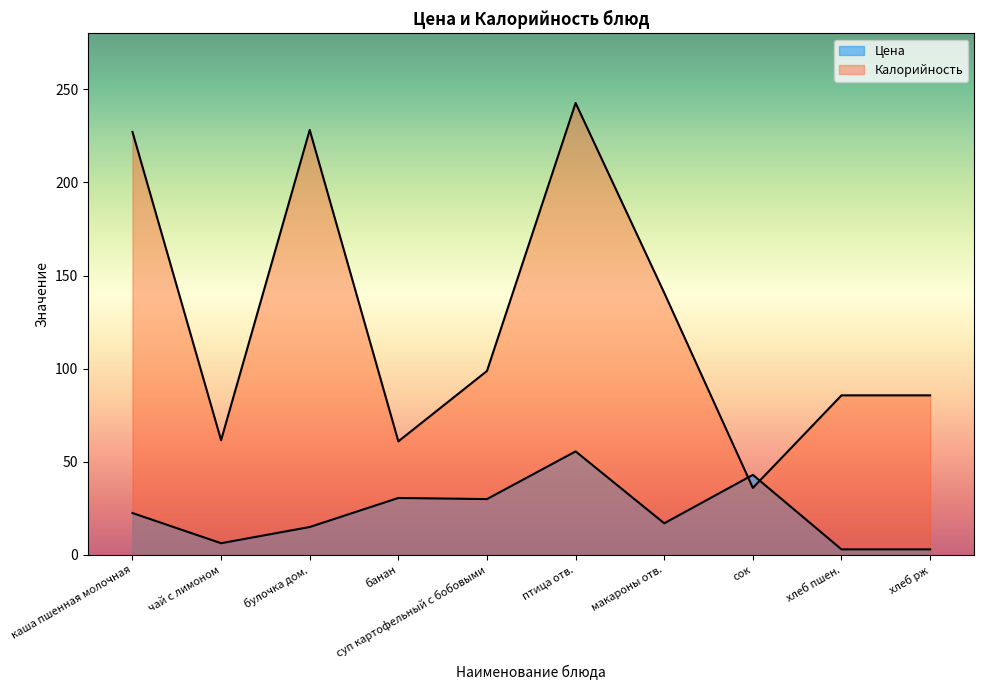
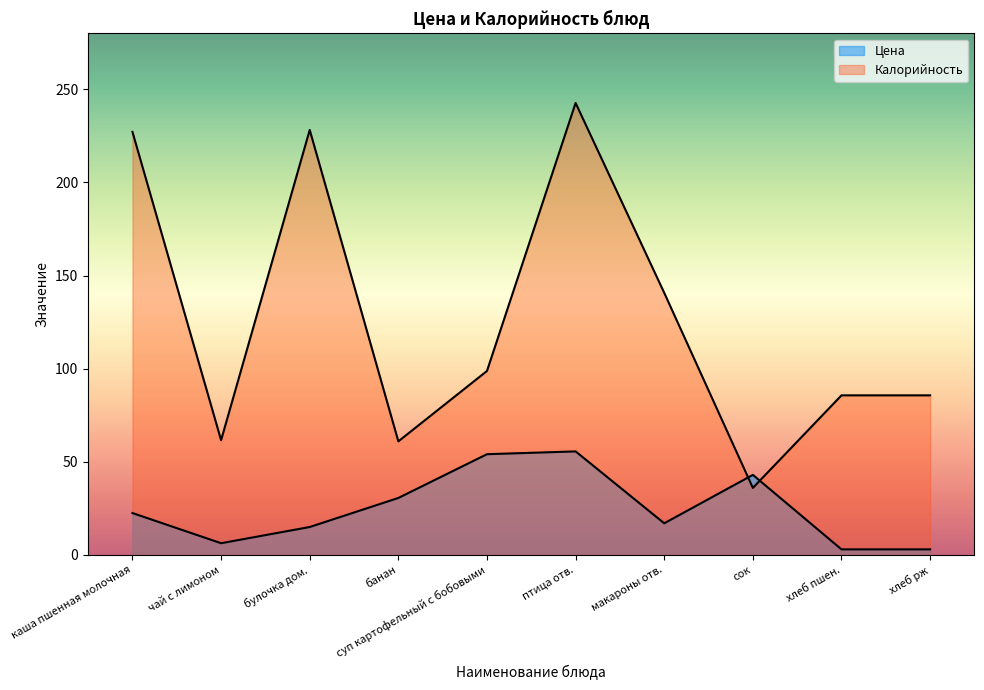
  {
    "Цена": {
      "каша пшенная молочная": 23,
      "чай с лимоном": 6,
      "булочка дом.": 15,
      "банан": 31,
-     "суп картофельный с бобовыми": 30,
+     "суп картофельный с бобовыми": 54,
      "птица отв.": 56,
      "макароны отв.": 17,
      "сок": 43,
      "хлеб пшен.": 3,
      "хлеб рж": 3
    },
    "Калорийность": {
      "каша пшенная молочная": 227,
      "чай с лимоном": 62,
      "булочка дом.": 228,
      "банан": 61,
      "суп картофельный с бобовыми": 99,
      "птица отв.": 243,
      "макароны отв.": 141,
      "сок": 36,
      "хлеб пшен.": 86,
      "хлеб рж": 86
    }
  }
